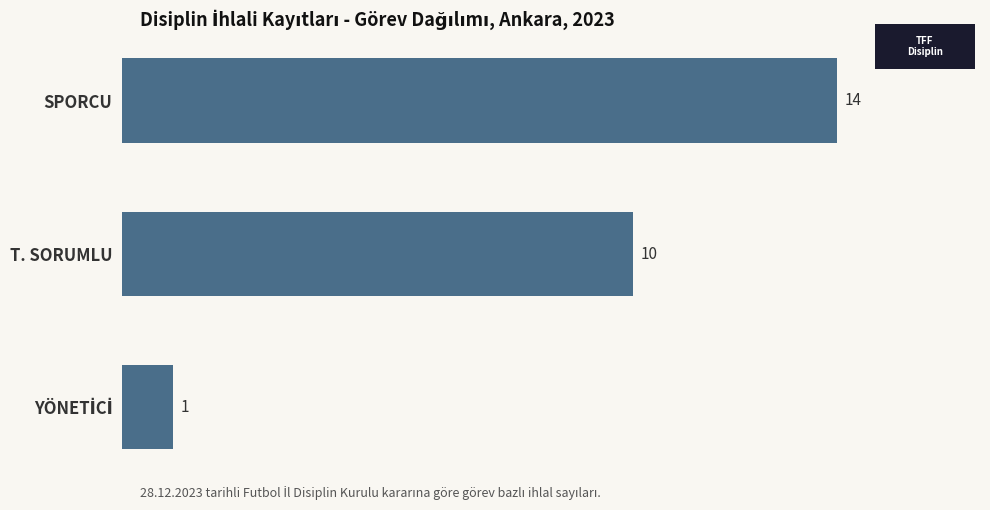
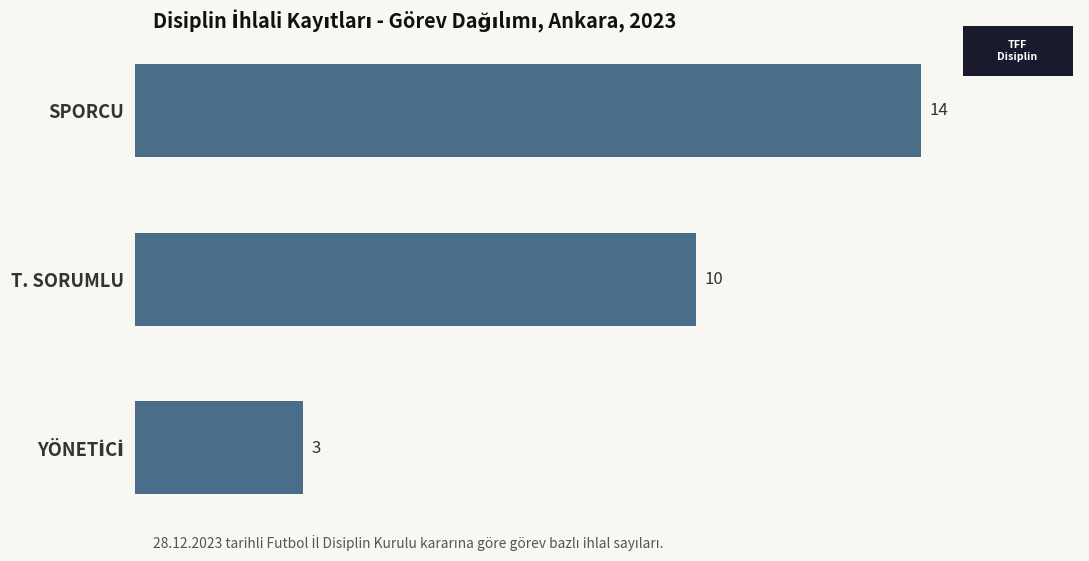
  {
    "SPORCU": 14,
    "T. SORUMLU": 10,
-   "YÖNETİCİ": 1
+   "YÖNETİCİ": 3
  }
